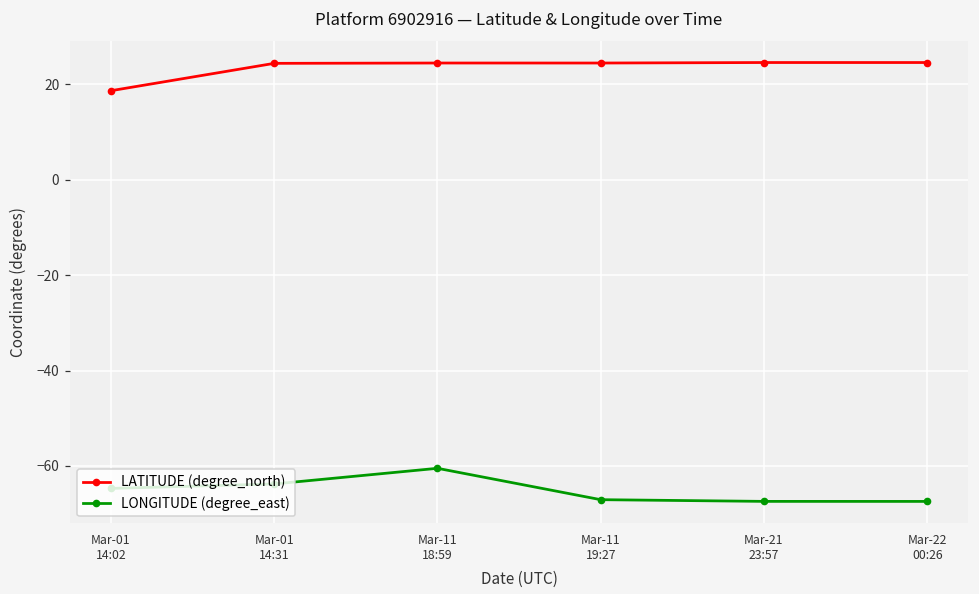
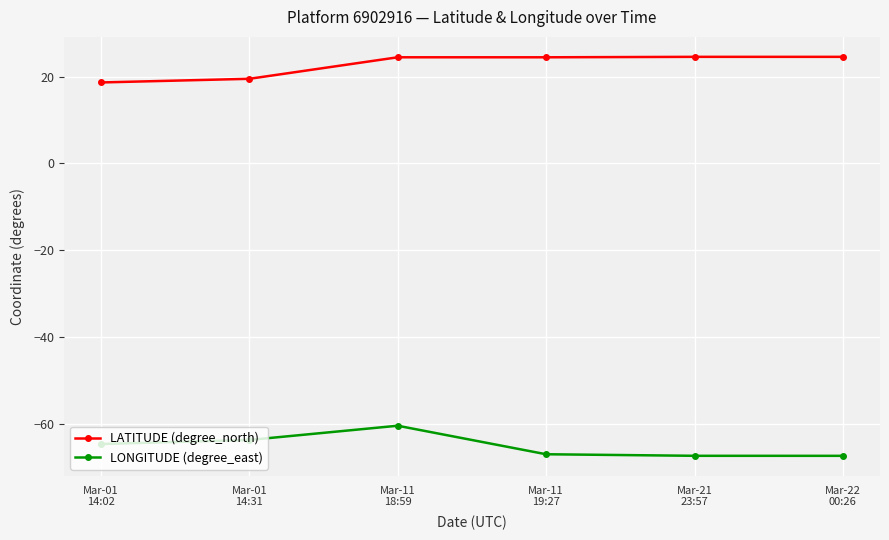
  {
    "LATITUDE (degree_north)": {
      "Mar-01 14:02": 19,
-     "Mar-01 14:31": 24,
+     "Mar-01 14:31": 20,
      "Mar-11 18:59": 24,
      "Mar-11 19:27": 24,
      "Mar-21 23:57": 25,
      "Mar-22 00:26": 25
    },
    "LONGITUDE (degree_east)": {
      "Mar-11 18:59": -60,
      "Mar-11 19:27": -67,
      "Mar-21 23:57": -67,
      "Mar-22 00:26": -67
    }
  }
